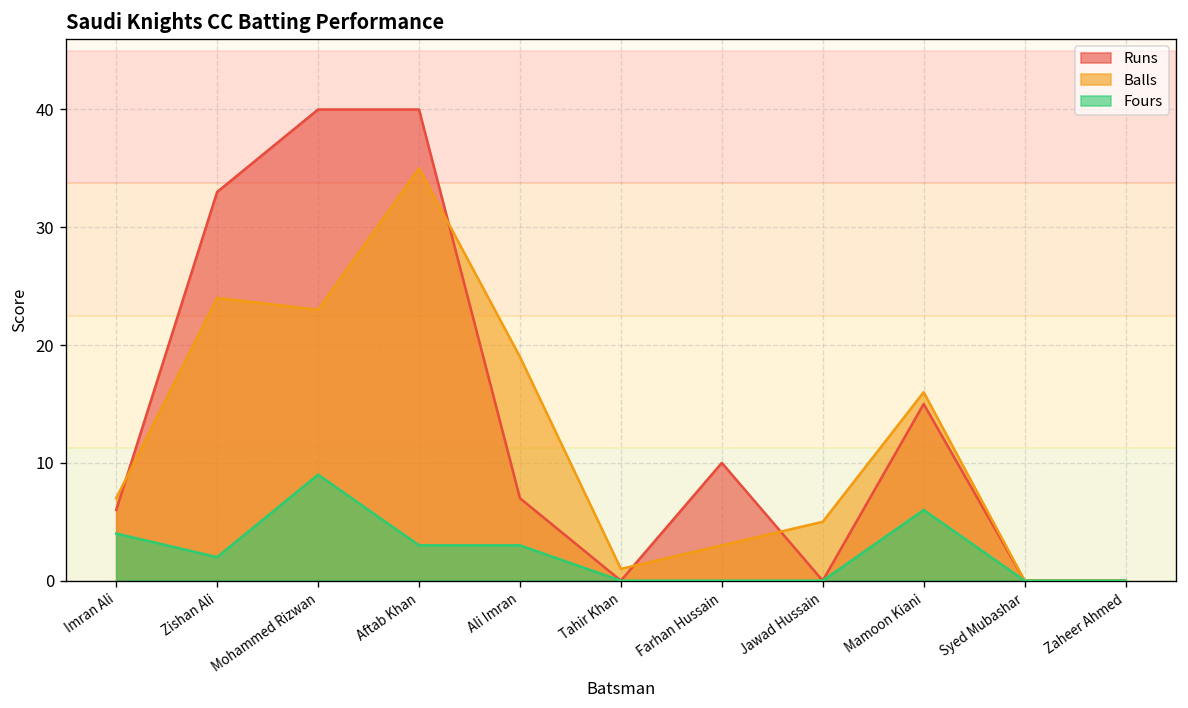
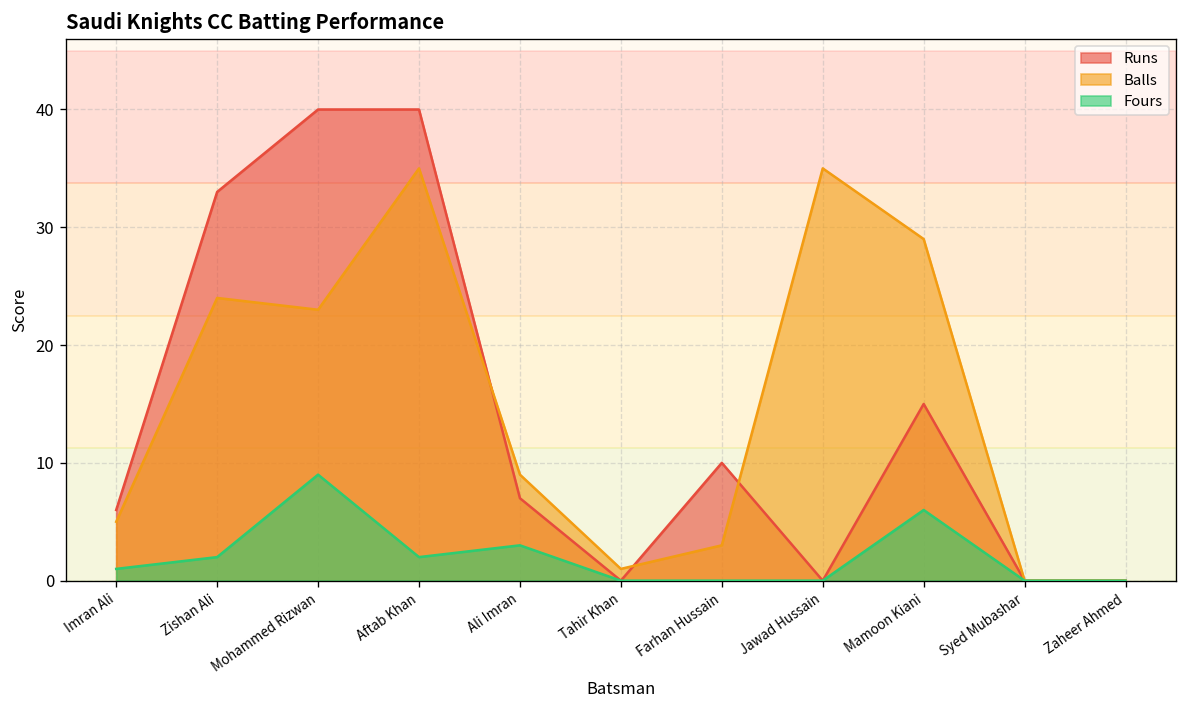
  {
    "Runs": {
      "Imran Ali": 6,
      "Zishan Ali": 33,
      "Mohammed Rizwan": 40,
      "Aftab Khan": 40,
      "Ali Imran": 7,
      "Farhan Hussain": 10,
      "Mamoon Kiani": 15
    },
    "Balls": {
-     "Imran Ali": 7,
+     "Imran Ali": 5,
      "Zishan Ali": 24,
      "Mohammed Rizwan": 23,
      "Aftab Khan": 35,
-     "Ali Imran": 19,
+     "Ali Imran": 9,
      "Tahir Khan": 1,
      "Farhan Hussain": 3,
-     "Jawad Hussain": 5,
-     "Mamoon Kiani": 16
+     "Jawad Hussain": 35,
+     "Mamoon Kiani": 29
    },
    "Fours": {
-     "Imran Ali": 4,
+     "Imran Ali": 1,
      "Zishan Ali": 2,
      "Mohammed Rizwan": 9,
-     "Aftab Khan": 3,
+     "Aftab Khan": 2,
      "Ali Imran": 3,
      "Farhan Hussain": 0,
      "Mamoon Kiani": 6
    }
  }
